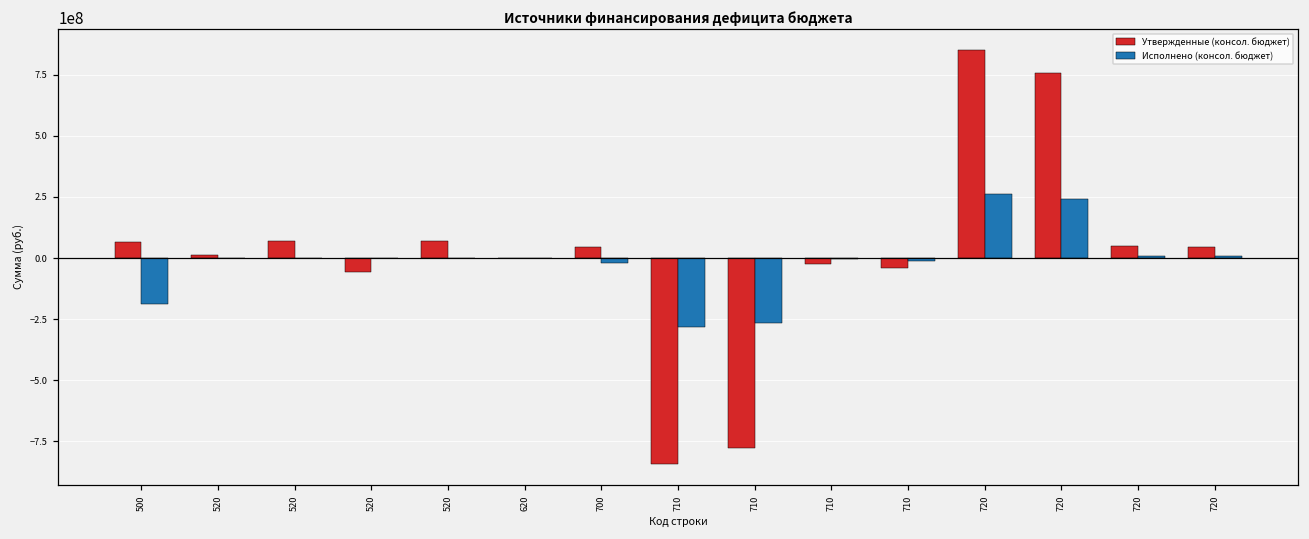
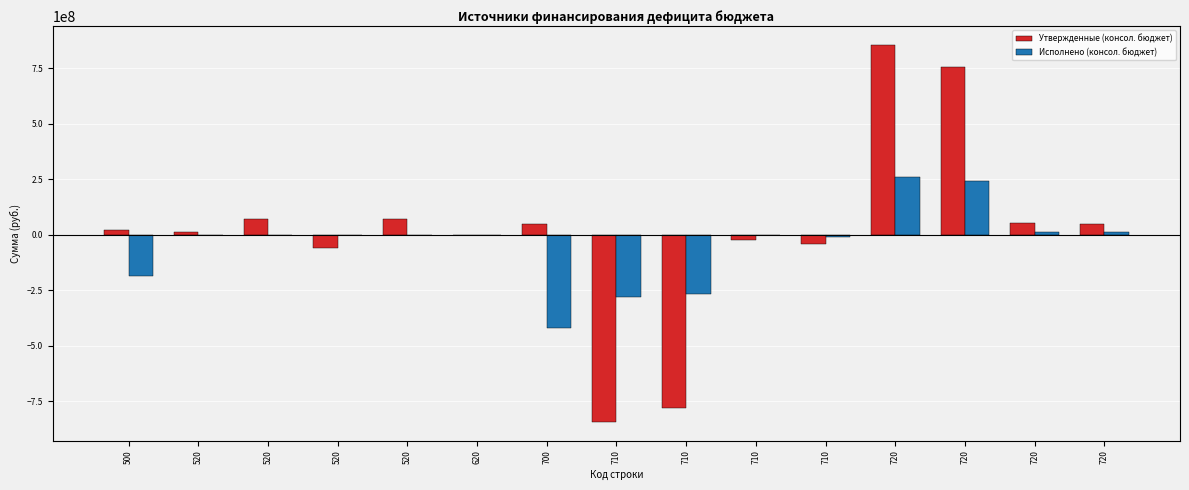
  {
    "Утвержденные (консол. бюджет)": {
-     "500": 60000000,
+     "500": 20000000,
      "620": 0,
      "700": 50000000
    },
    "Исполнено (консол. бюджет)": {
      "500": -190000000,
      "620": 0,
-     "700": -20000000
+     "700": -420000000
    }
  }
